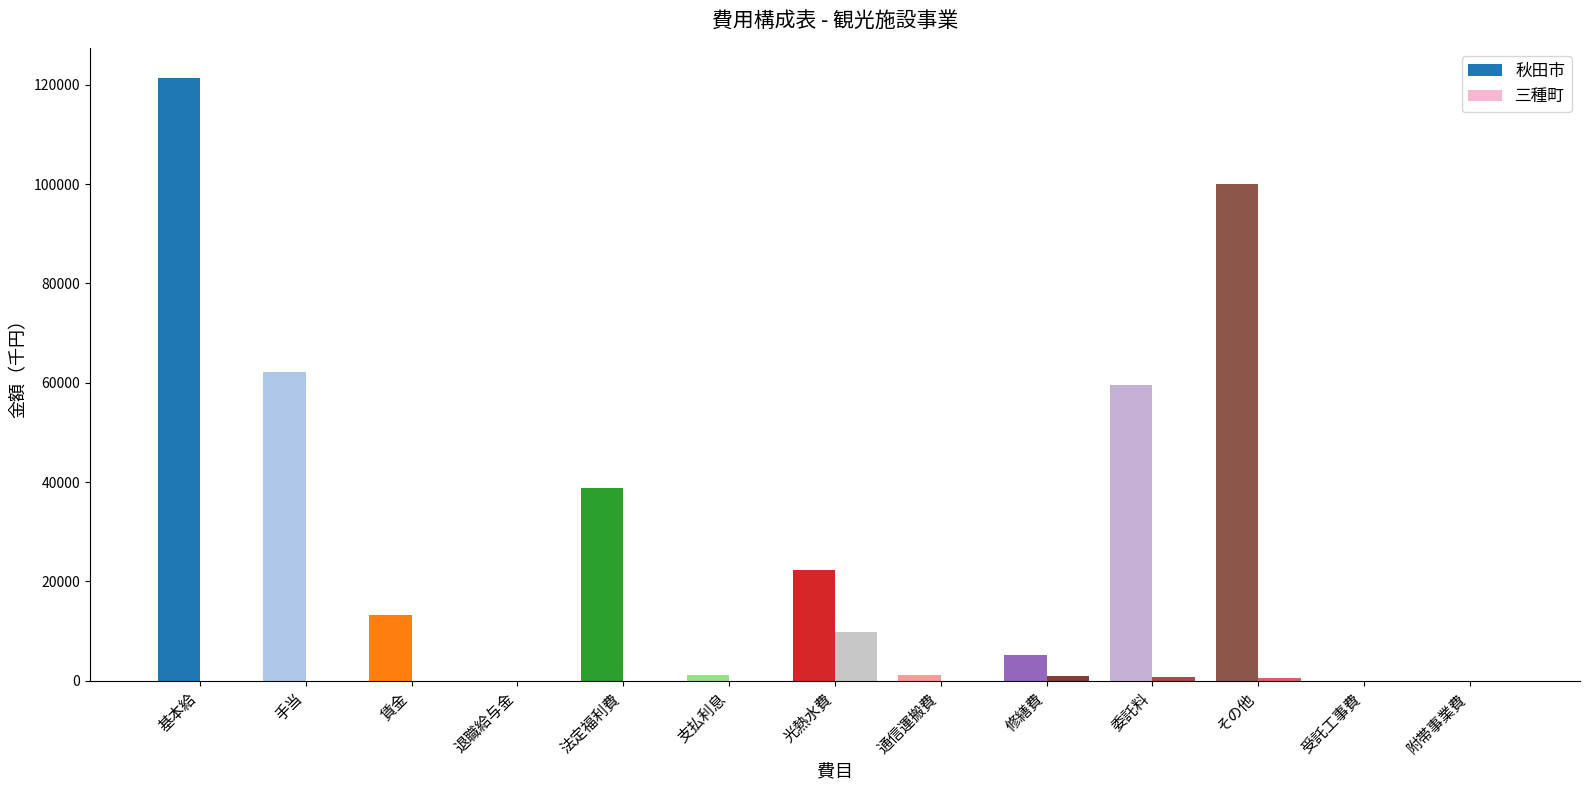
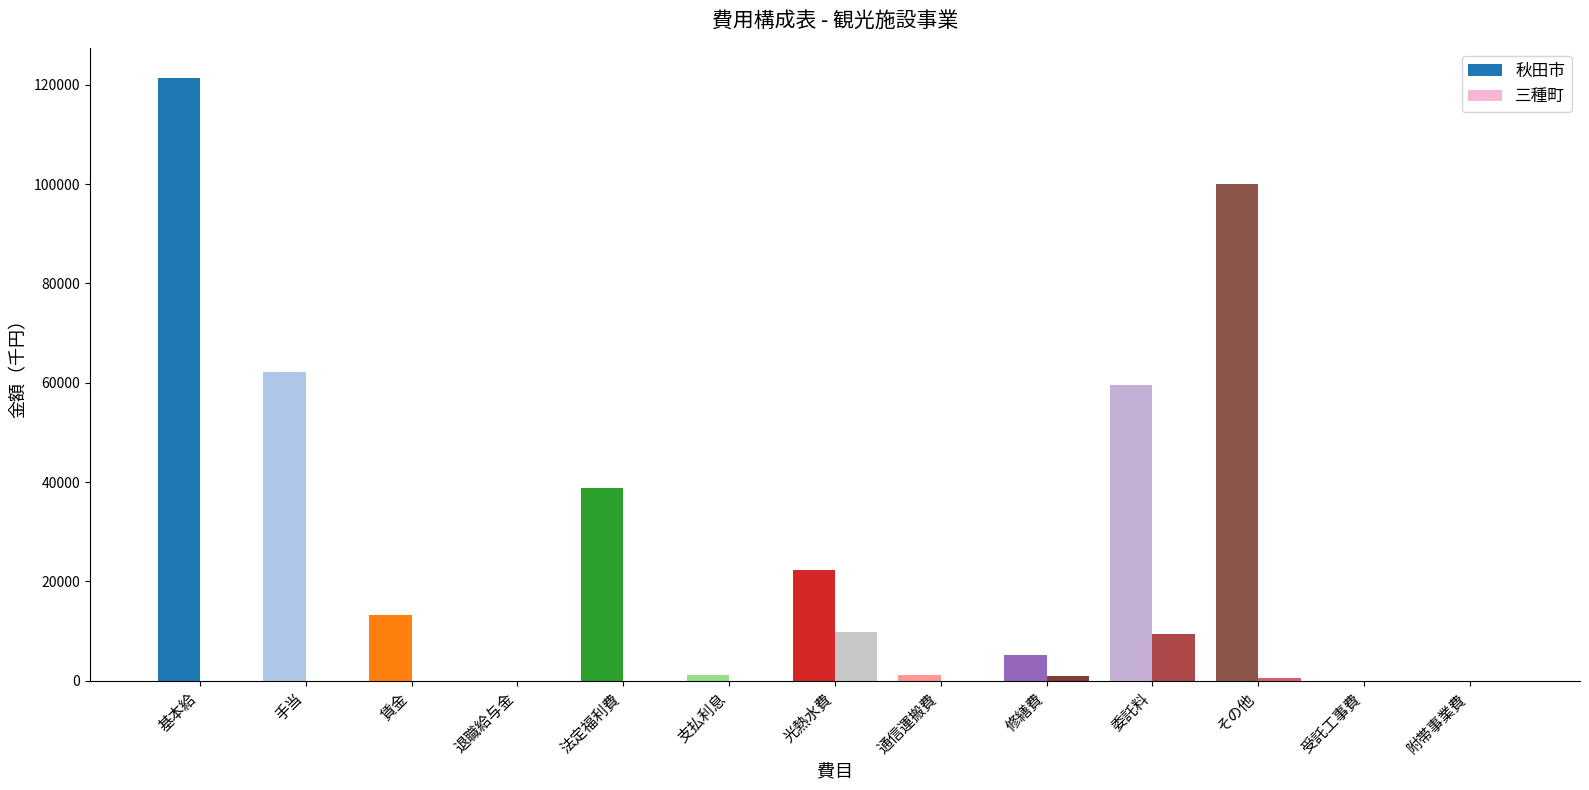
  {
    "秋田市": {
      "基本給": 121000,
      "手当": 62000,
      "賃金": 13000,
      "退職給与金": 0,
      "法定福利費": 39000,
      "支払利息": 1000,
      "光熱水費": 22000,
      "通信運搬費": 1000,
      "修繕費": 5000,
      "委託料": 59000,
      "その他": 100000,
      "受託工事費": 0,
      "附帯事業費": 0
    },
    "三種町": {
      "基本給": 0,
      "手当": 0,
      "賃金": 0,
      "退職給与金": 0,
      "法定福利費": 0,
      "支払利息": 0,
      "光熱水費": 10000,
      "通信運搬費": 0,
      "修繕費": 1000,
-     "委託料": 1000,
+     "委託料": 9000,
      "その他": 1000,
      "受託工事費": 0,
      "附帯事業費": 0
    }
  }
